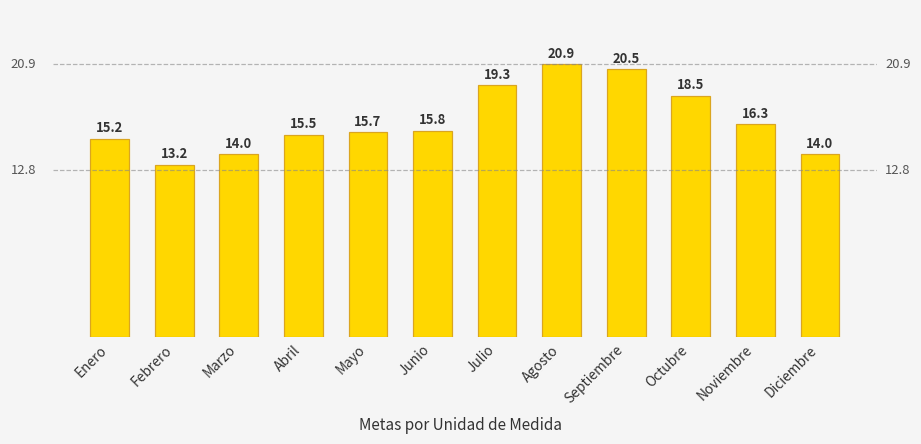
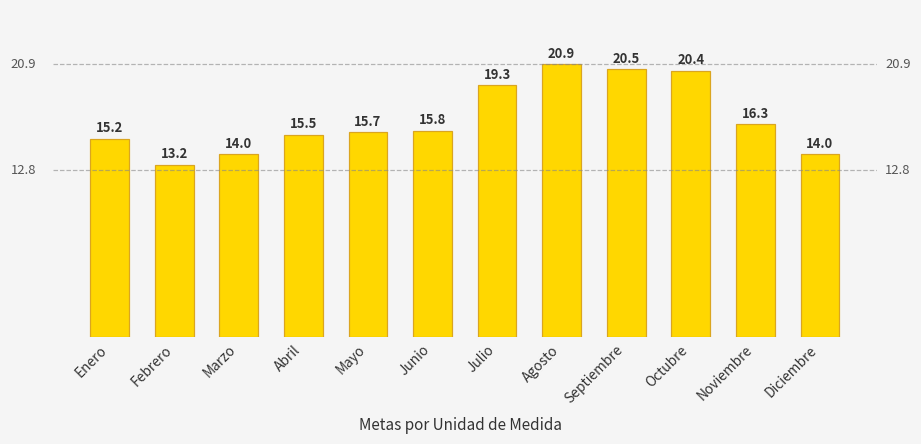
  {
    "Enero": 15.2,
    "Febrero": 13.2,
    "Marzo": 14.0,
    "Abril": 15.5,
    "Mayo": 15.7,
    "Junio": 15.8,
    "Julio": 19.3,
    "Agosto": 20.9,
    "Septiembre": 20.5,
-   "Octubre": 18.5,
+   "Octubre": 20.4,
    "Noviembre": 16.3,
    "Diciembre": 14.0
  }
